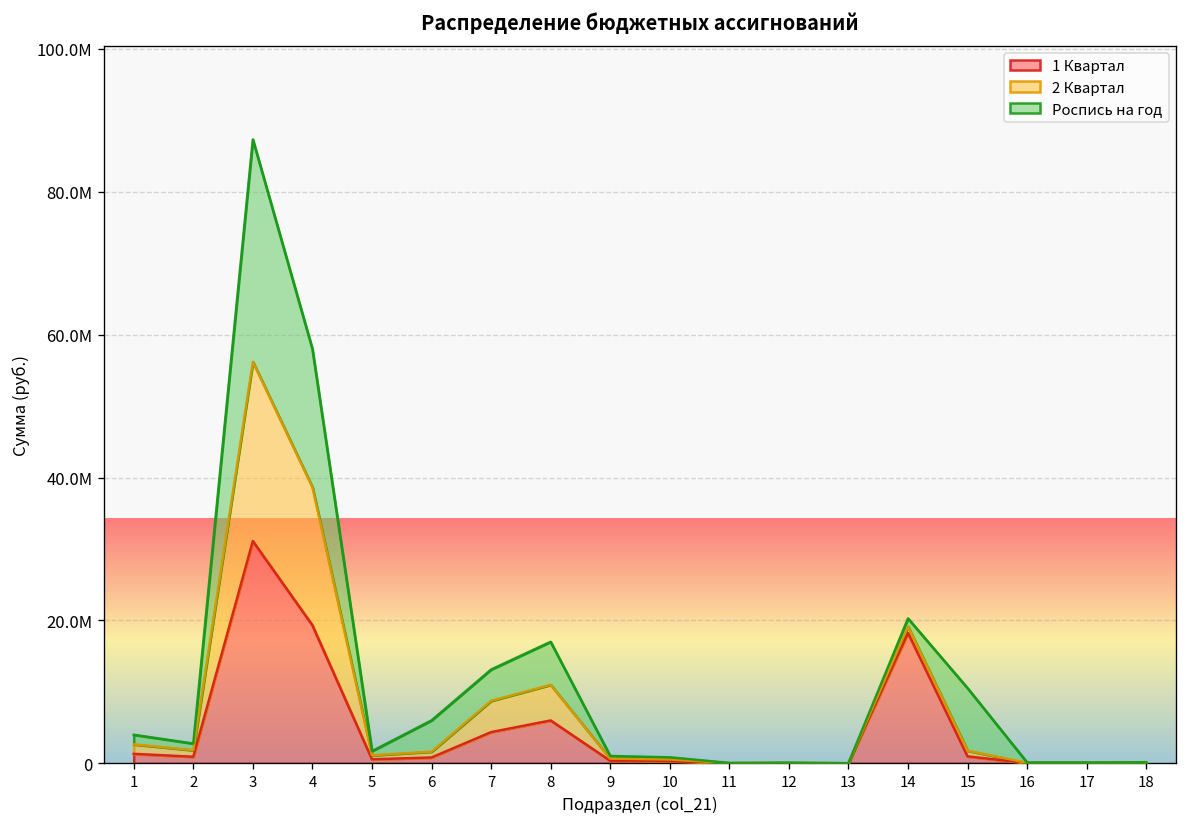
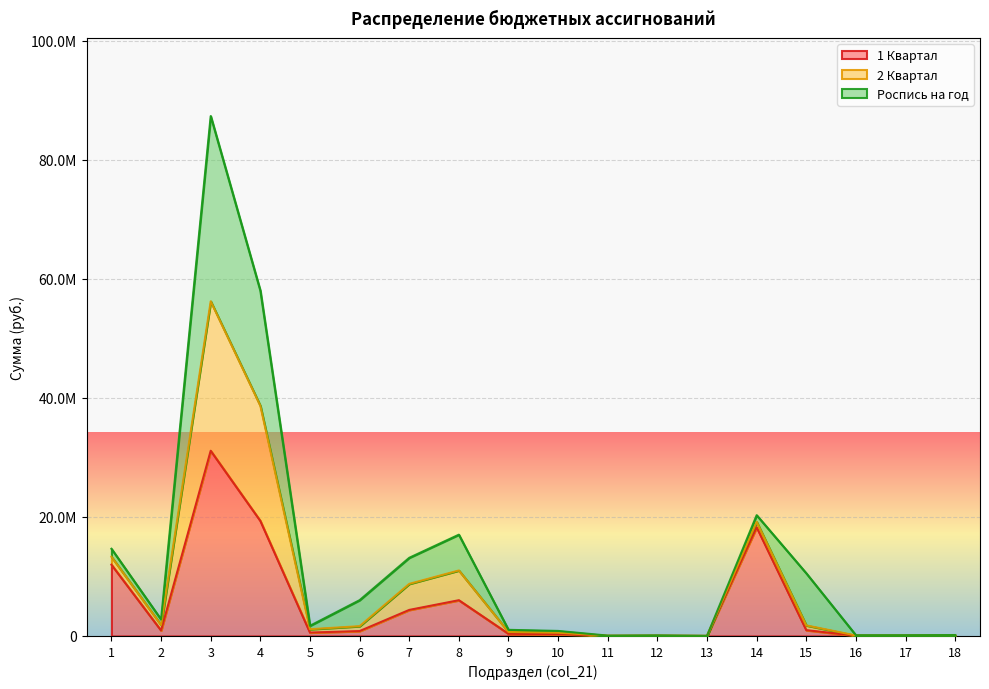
  {
    "1 Квартал": {
-     "1": 1000000,
+     "1": 12000000,
      "2": 1000000,
      "3": 31000000,
      "4": 19000000,
      "5": 1000000,
      "6": 1000000,
      "7": 4000000,
      "8": 6000000,
      "14": 18000000,
      "15": 1000000
    },
    "2 Квартал": {
      "1": 1000000,
      "2": 1000000,
      "3": 25000000,
      "4": 19000000,
      "5": 1000000,
      "6": 1000000,
      "7": 4000000,
      "8": 5000000,
      "14": 1000000,
      "15": 1000000
    },
    "Роспись на год": {
      "1": 1000000,
      "2": 1000000,
      "3": 31000000,
      "4": 19000000,
      "5": 1000000,
      "6": 4000000,
      "7": 4000000,
      "8": 6000000,
      "14": 1000000,
      "15": 9000000
    }
  }
